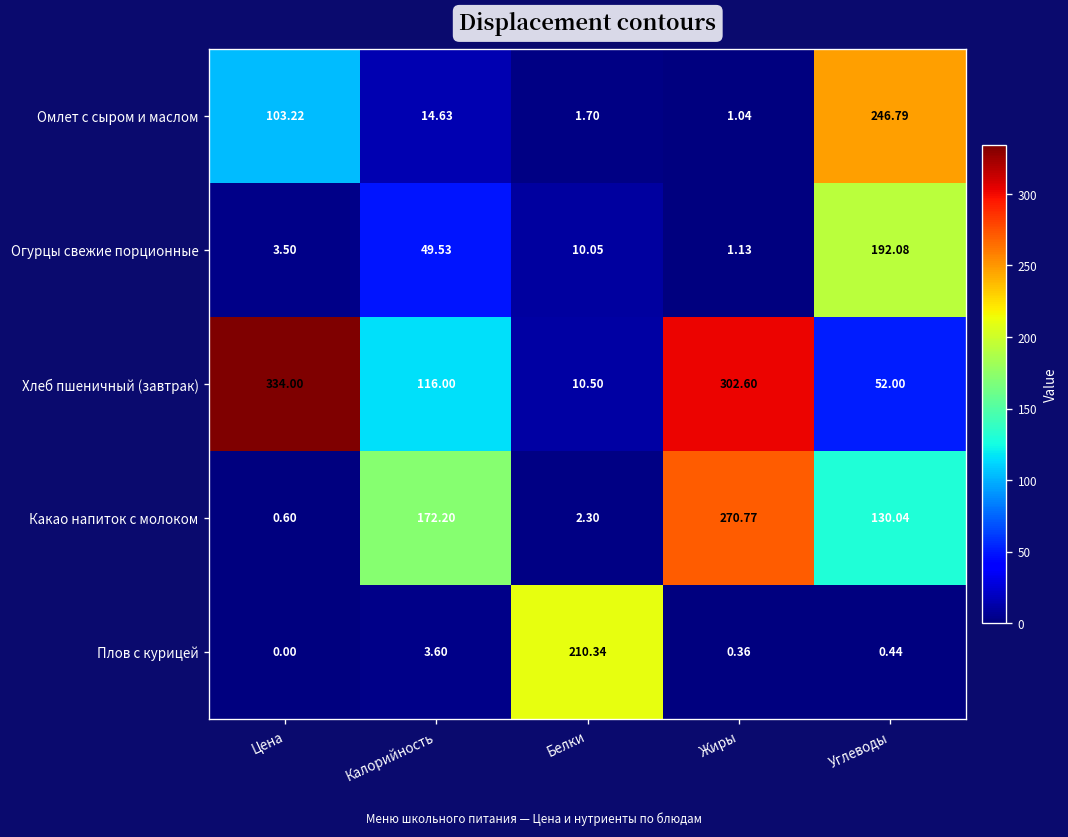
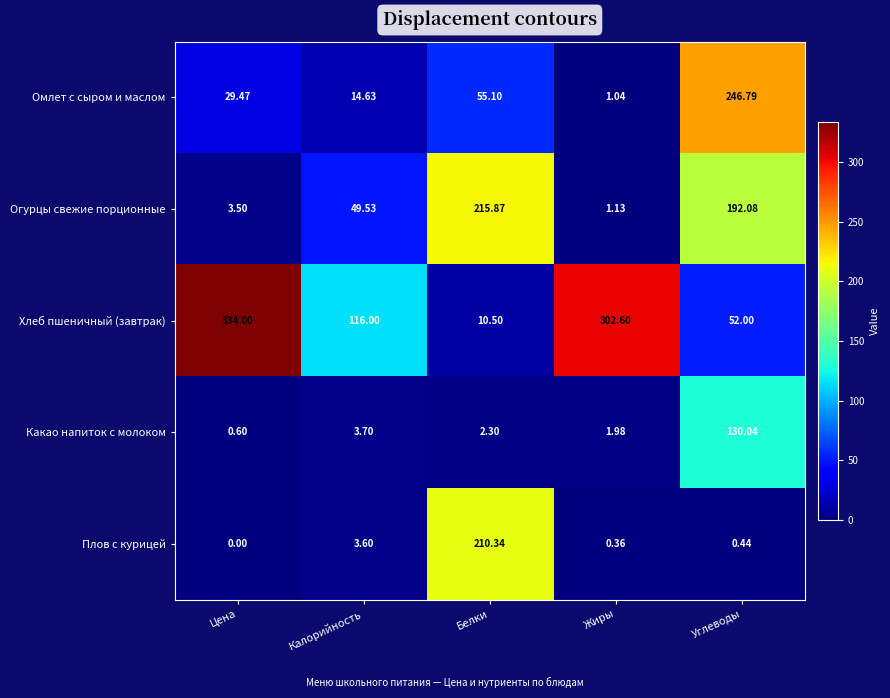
  {
    "Омлет с сыром и маслом": {
-     "Цена": 103.22,
+     "Цена": 29.47,
      "Калорийность": 14.63,
-     "Белки": 1.70,
+     "Белки": 55.10,
      "Жиры": 1.04,
      "Углеводы": 246.79
    },
    "Огурцы свежие порционные": {
      "Цена": 3.50,
      "Калорийность": 49.53,
-     "Белки": 10.05,
+     "Белки": 215.87,
      "Жиры": 1.13,
      "Углеводы": 192.08
    },
    "Хлеб пшеничный (завтрак)": {
      "Цена": 334.00,
      "Калорийность": 116.00,
      "Белки": 10.50,
      "Жиры": 302.60,
      "Углеводы": 52.00
    },
    "Какао напиток с молоком": {
      "Цена": 0.60,
-     "Калорийность": 172.20,
+     "Калорийность": 3.70,
      "Белки": 2.30,
-     "Жиры": 270.77,
+     "Жиры": 1.98,
      "Углеводы": 130.04
    },
    "Плов с курицей": {
      "Цена": 0.00,
      "Калорийность": 3.60,
      "Белки": 210.34,
      "Жиры": 0.36,
      "Углеводы": 0.44
    }
  }
